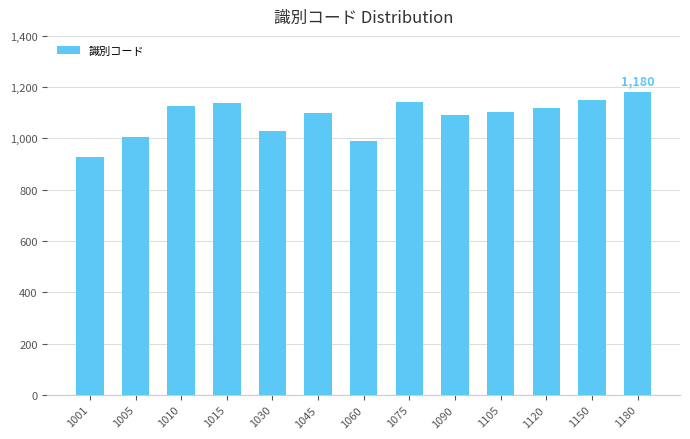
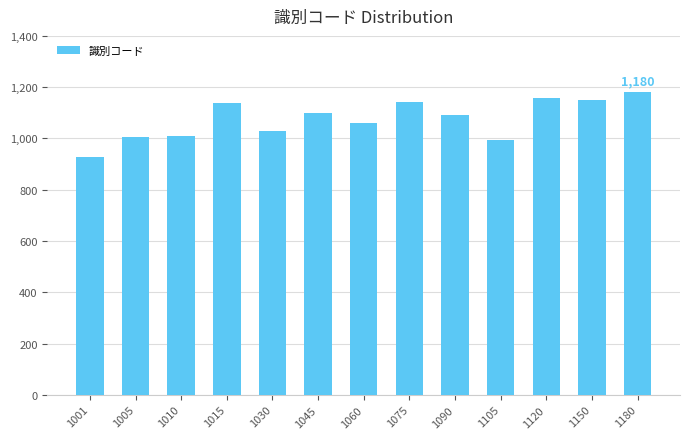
  {
    "1001": "930",
    "1005": "1,010",
-   "1010": "1,130",
+   "1010": "1,010",
    "1015": "1,140",
    "1030": "1,030",
    "1045": "1,100",
-   "1060": "990",
+   "1060": "1,060",
    "1075": "1,140",
    "1090": "1,090",
-   "1105": "1,110",
-   "1120": "1,120",
+   "1105": "1,000",
+   "1120": "1,160",
    "1150": "1,150"
  }
